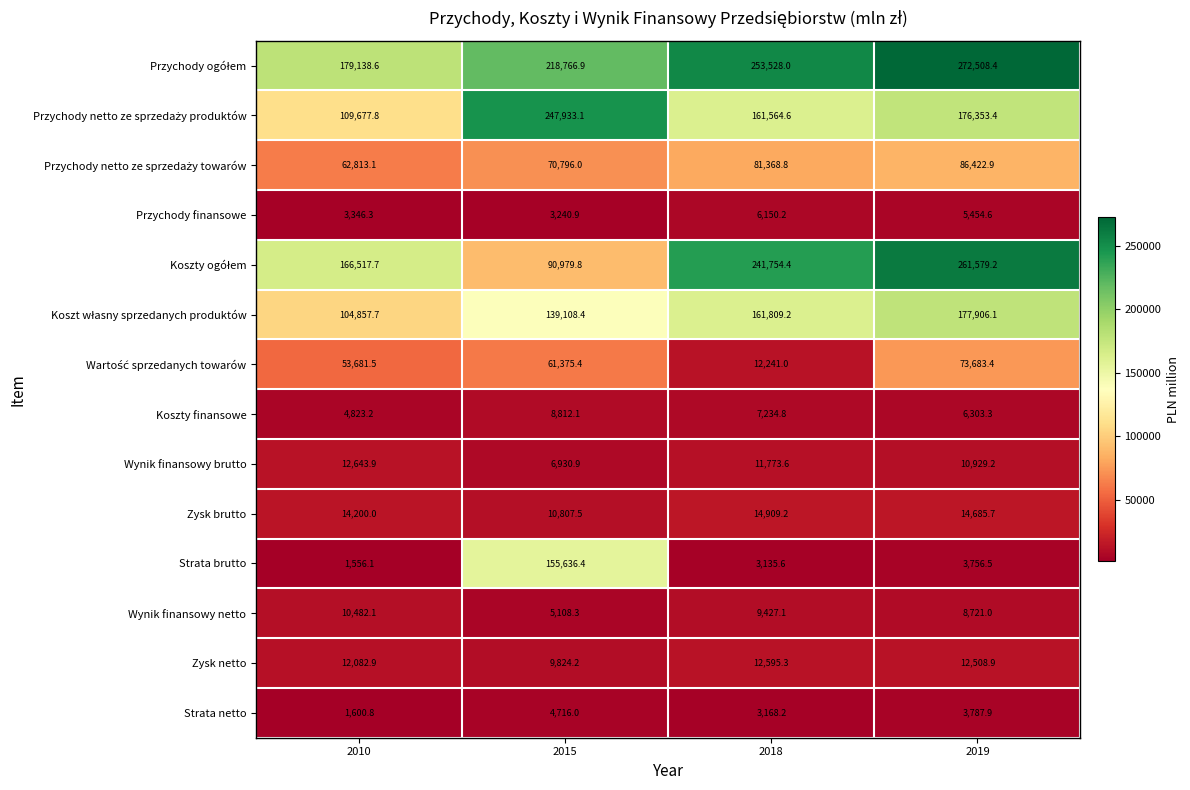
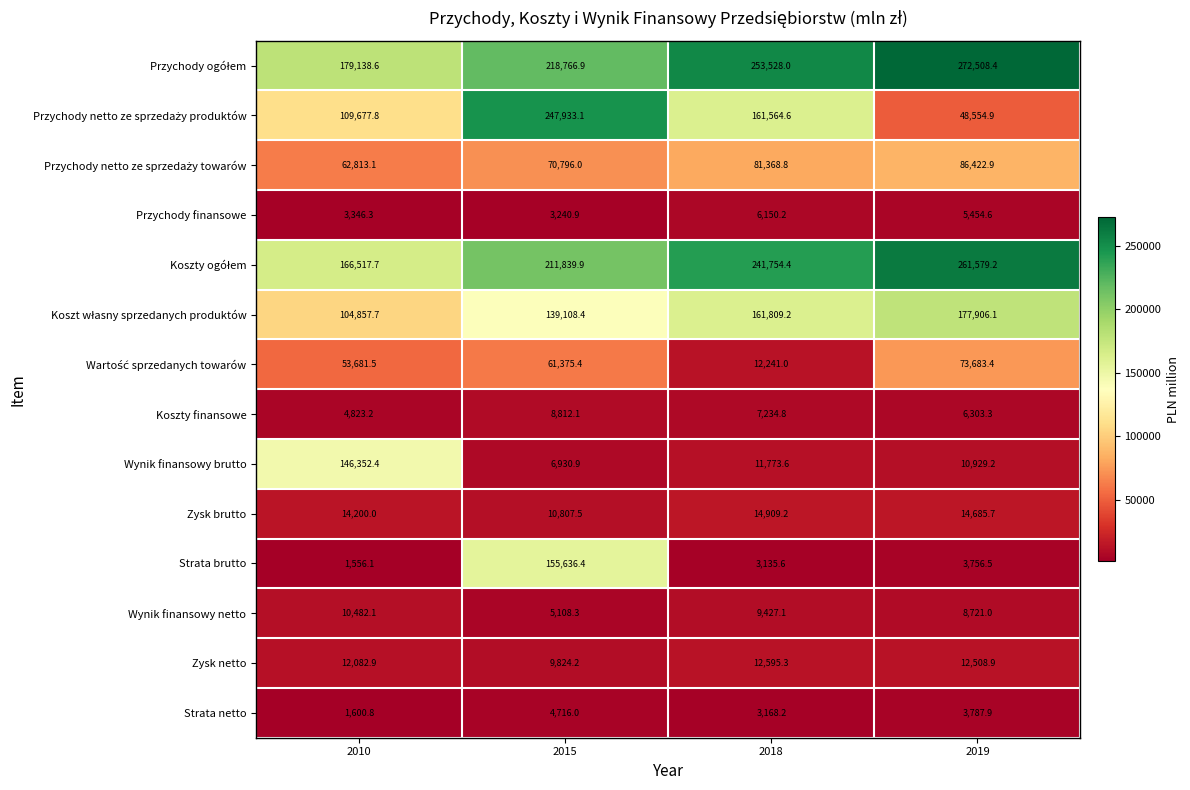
  {
    "Przychody ogółem": {
      "2010": "179,138.6",
      "2015": "218,766.9",
      "2018": "253,528.0",
      "2019": "272,508.4"
    },
    "Przychody netto ze sprzedaży produktów": {
      "2010": "109,677.8",
      "2015": "247,933.1",
      "2018": "161,564.6",
-     "2019": "176,353.4"
+     "2019": "48,554.9"
    },
    "Przychody netto ze sprzedaży towarów": {
      "2010": "62,813.1",
      "2015": "70,796.0",
      "2018": "81,368.8",
      "2019": "86,422.9"
    },
    "Przychody finansowe": {
      "2010": "3,346.3",
      "2015": "3,240.9",
      "2018": "6,150.2",
      "2019": "5,454.6"
    },
    "Koszty ogółem": {
      "2010": "166,517.7",
-     "2015": "90,979.8",
+     "2015": "211,839.9",
      "2018": "241,754.4",
      "2019": "261,579.2"
    },
    "Koszt własny sprzedanych produktów": {
      "2010": "104,857.7",
      "2015": "139,108.4",
      "2018": "161,809.2",
      "2019": "177,906.1"
    },
    "Wartość sprzedanych towarów": {
      "2010": "53,681.5",
      "2015": "61,375.4",
      "2018": "12,241.0",
      "2019": "73,683.4"
    },
    "Koszty finansowe": {
      "2010": "4,823.2",
      "2015": "8,812.1",
      "2018": "7,234.8",
      "2019": "6,303.3"
    },
    "Wynik finansowy brutto": {
-     "2010": "12,643.9",
+     "2010": "146,352.4",
      "2015": "6,930.9",
      "2018": "11,773.6",
      "2019": "10,929.2"
    },
    "Zysk brutto": {
      "2010": "14,200.0",
      "2015": "10,807.5",
      "2018": "14,909.2",
      "2019": "14,685.7"
    },
    "Strata brutto": {
      "2010": "1,556.1",
      "2015": "155,636.4",
      "2018": "3,135.6",
      "2019": "3,756.5"
    },
    "Wynik finansowy netto": {
      "2010": "10,482.1",
      "2015": "5,108.3",
      "2018": "9,427.1",
      "2019": "8,721.0"
    },
    "Zysk netto": {
      "2010": "12,082.9",
      "2015": "9,824.2",
      "2018": "12,595.3",
      "2019": "12,508.9"
    },
    "Strata netto": {
      "2010": "1,600.8",
      "2015": "4,716.0",
      "2018": "3,168.2",
      "2019": "3,787.9"
    }
  }
